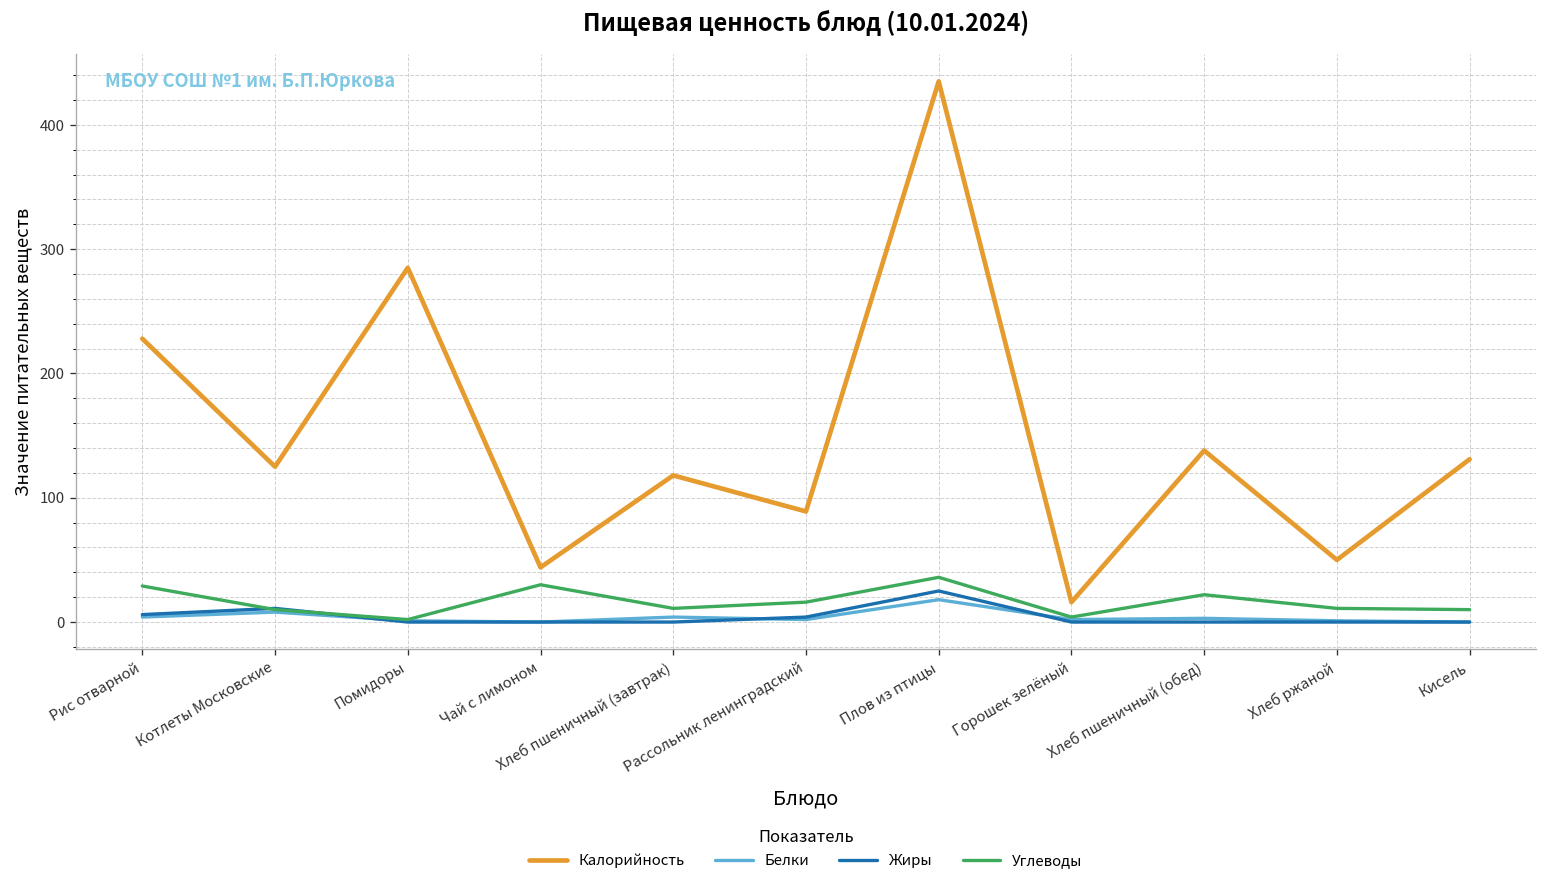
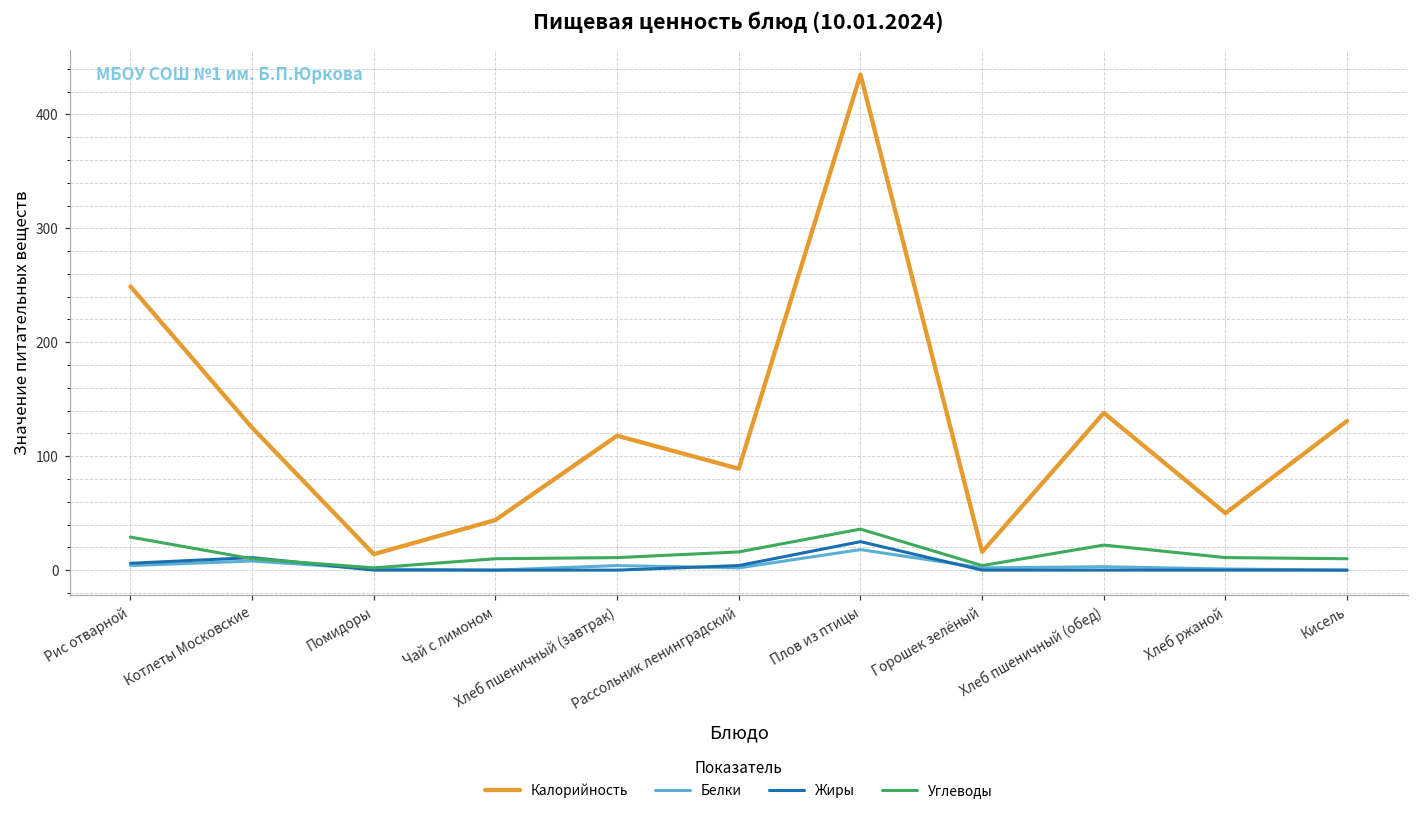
  {
    "Калорийность": {
-     "Рис отварной": 228,
+     "Рис отварной": 249,
      "Котлеты Московские": 125,
-     "Помидоры": 285,
+     "Помидоры": 14,
      "Чай с лимоном": 44,
      "Хлеб пшеничный (завтрак)": 118,
      "Рассольник ленинградский": 89,
      "Плов из птицы": 435,
      "Горошек зелёный": 16,
      "Хлеб пшеничный (обед)": 138,
      "Хлеб ржаной": 50,
      "Кисель": 131
    },
    "Белки": {
      "Хлеб пшеничный (завтрак)": 4,
      "Плов из птицы": 18,
      "Хлеб пшеничный (обед)": 3
    },
    "Жиры": {
      "Хлеб пшеничный (завтрак)": 0,
      "Плов из птицы": 25,
      "Хлеб пшеничный (обед)": 0
    },
    "Углеводы": {
      "Рис отварной": 29,
-     "Чай с лимоном": 30,
+     "Чай с лимоном": 10,
      "Хлеб пшеничный (завтрак)": 11,
      "Рассольник ленинградский": 16,
      "Плов из птицы": 36,
      "Хлеб пшеничный (обед)": 22,
      "Хлеб ржаной": 11,
      "Кисель": 10
    }
  }
